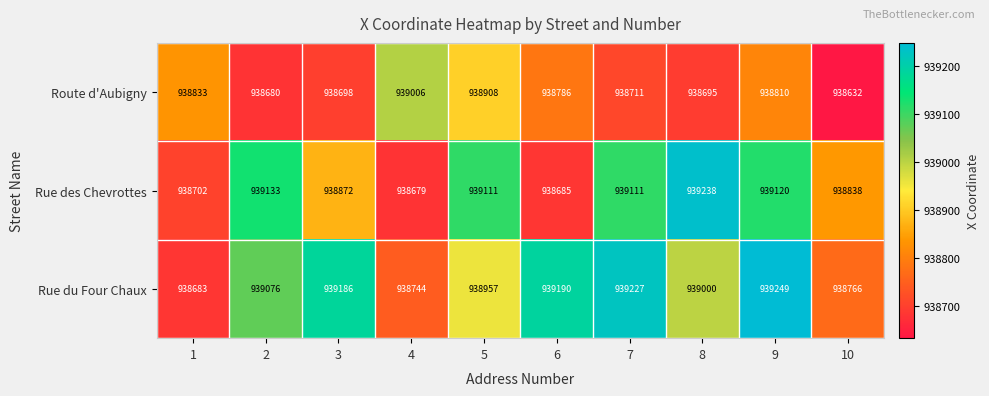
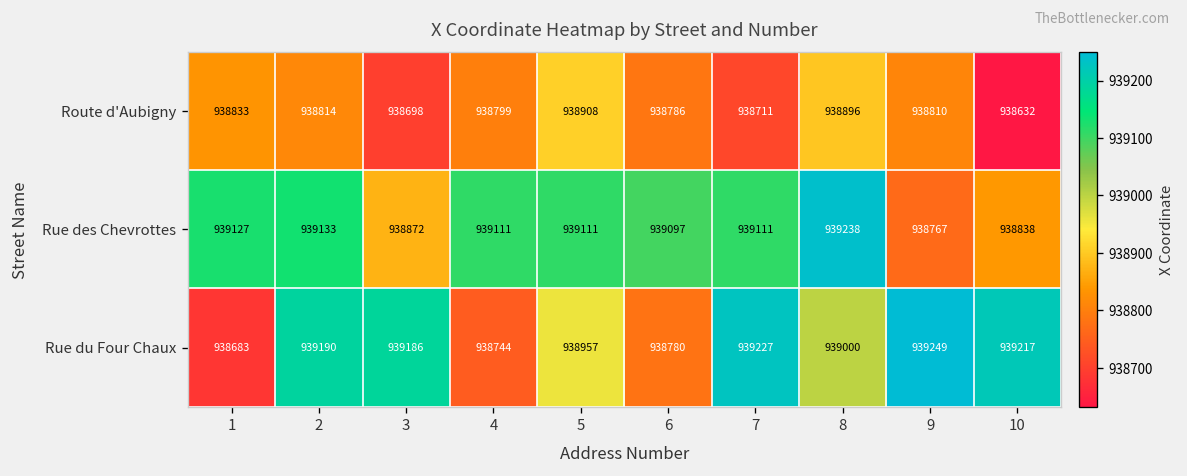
  {
    "Route d'Aubigny": {
      "1": 938833,
-     "2": 938680,
+     "2": 938814,
      "3": 938698,
-     "4": 939006,
+     "4": 938799,
      "5": 938908,
      "6": 938786,
      "7": 938711,
-     "8": 938695,
+     "8": 938896,
      "9": 938810,
      "10": 938632
    },
    "Rue des Chevrottes": {
-     "1": 938702,
+     "1": 939127,
      "2": 939133,
      "3": 938872,
-     "4": 938679,
+     "4": 939111,
      "5": 939111,
-     "6": 938685,
+     "6": 939097,
      "7": 939111,
      "8": 939238,
-     "9": 939120,
+     "9": 938767,
      "10": 938838
    },
    "Rue du Four Chaux": {
      "1": 938683,
-     "2": 939076,
+     "2": 939190,
      "3": 939186,
      "4": 938744,
      "5": 938957,
-     "6": 939190,
+     "6": 938780,
      "7": 939227,
      "8": 939000,
      "9": 939249,
-     "10": 938766
+     "10": 939217
    }
  }
